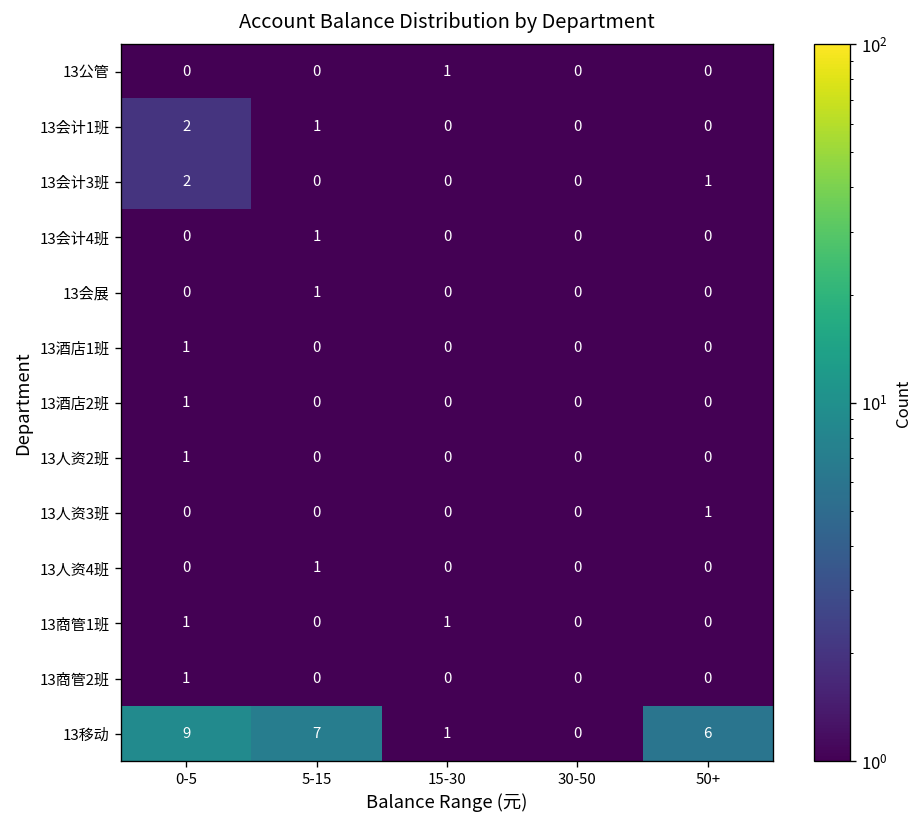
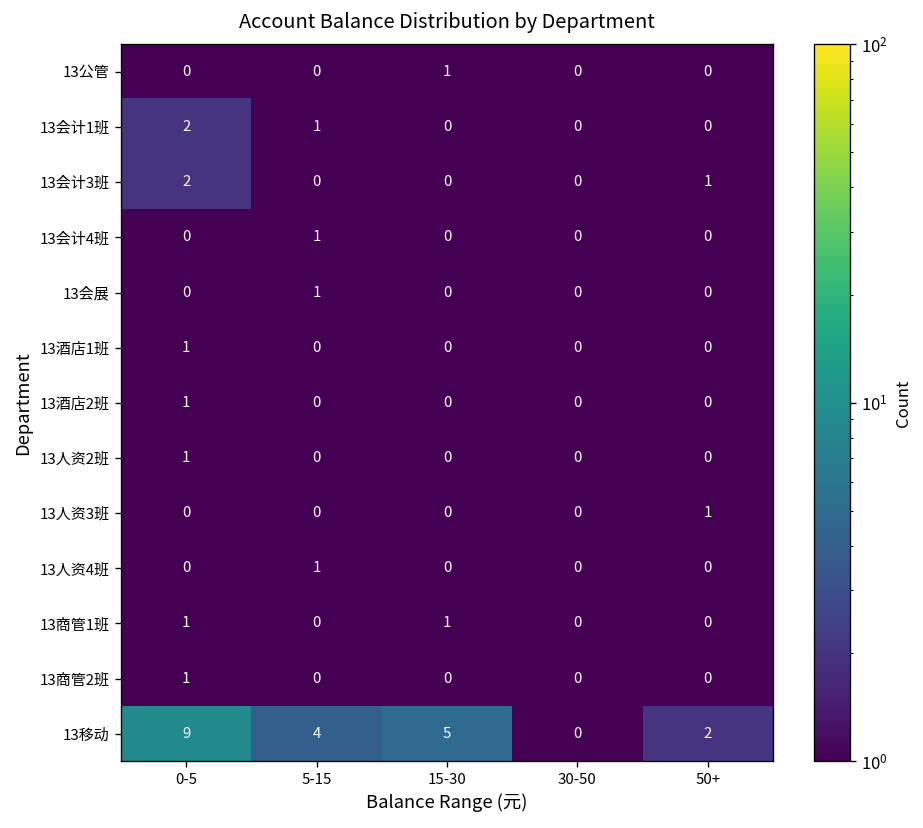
  {
    "13公管": {
      "0-5": 0,
      "5-15": 0,
      "15-30": 1,
      "30-50": 0,
      "50+": 0
    },
    "13会计1班": {
      "0-5": 2,
      "5-15": 1,
      "15-30": 0,
      "30-50": 0,
      "50+": 0
    },
    "13会计3班": {
      "0-5": 2,
      "5-15": 0,
      "15-30": 0,
      "30-50": 0,
      "50+": 1
    },
    "13会计4班": {
      "0-5": 0,
      "5-15": 1,
      "15-30": 0,
      "30-50": 0,
      "50+": 0
    },
    "13会展": {
      "0-5": 0,
      "5-15": 1,
      "15-30": 0,
      "30-50": 0,
      "50+": 0
    },
    "13酒店1班": {
      "0-5": 1,
      "5-15": 0,
      "15-30": 0,
      "30-50": 0,
      "50+": 0
    },
    "13酒店2班": {
      "0-5": 1,
      "5-15": 0,
      "15-30": 0,
      "30-50": 0,
      "50+": 0
    },
    "13人资2班": {
      "0-5": 1,
      "5-15": 0,
      "15-30": 0,
      "30-50": 0,
      "50+": 0
    },
    "13人资3班": {
      "0-5": 0,
      "5-15": 0,
      "15-30": 0,
      "30-50": 0,
      "50+": 1
    },
    "13人资4班": {
      "0-5": 0,
      "5-15": 1,
      "15-30": 0,
      "30-50": 0,
      "50+": 0
    },
    "13商管1班": {
      "0-5": 1,
      "5-15": 0,
      "15-30": 1,
      "30-50": 0,
      "50+": 0
    },
    "13商管2班": {
      "0-5": 1,
      "5-15": 0,
      "15-30": 0,
      "30-50": 0,
      "50+": 0
    },
    "13移动": {
      "0-5": 9,
-     "5-15": 7,
-     "15-30": 1,
+     "5-15": 4,
+     "15-30": 5,
      "30-50": 0,
-     "50+": 6
+     "50+": 2
    }
  }
